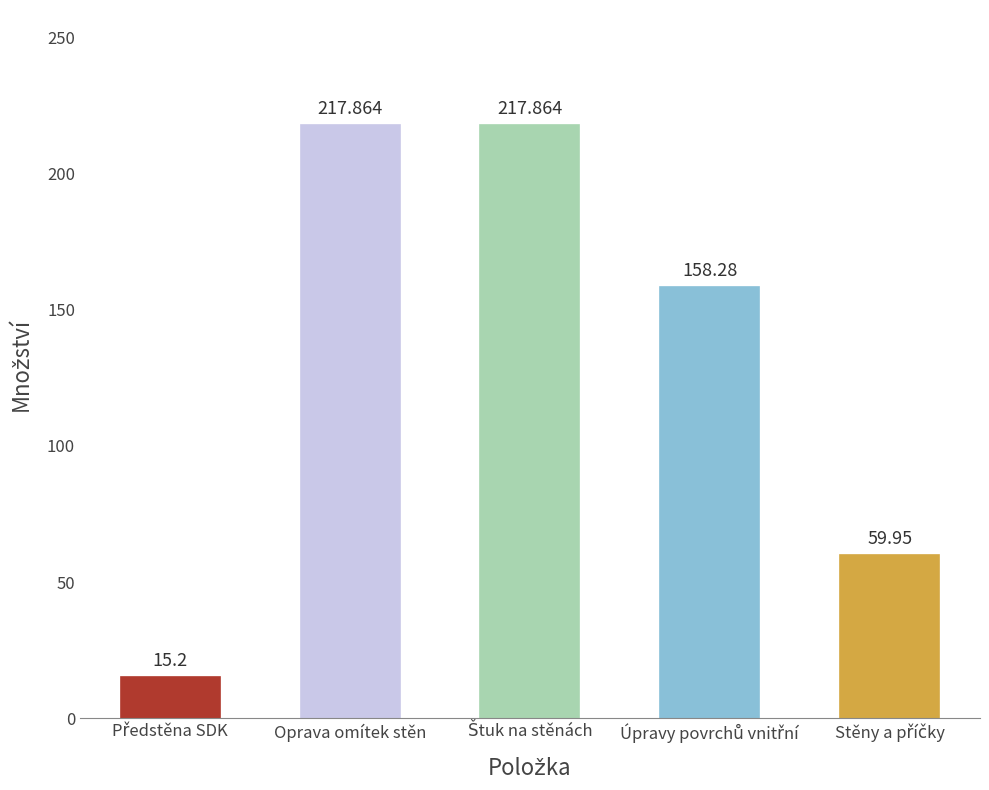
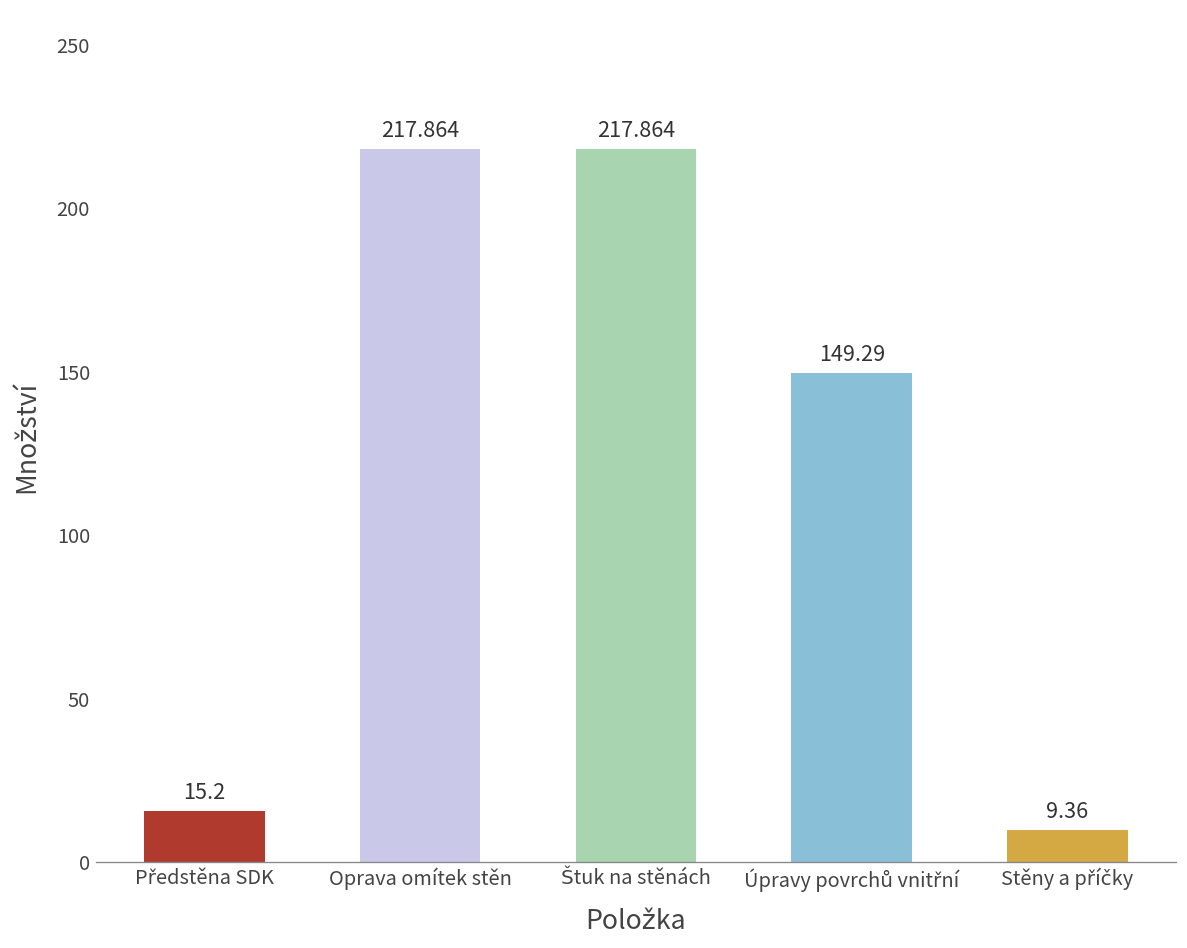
  {
    "Předstěna SDK": 15.2,
    "Oprava omítek stěn": 217.864,
    "Štuk na stěnách": 217.864,
-   "Úpravy povrchů vnitřní": 158.28,
-   "Stěny a příčky": 59.95
+   "Úpravy povrchů vnitřní": 149.29,
+   "Stěny a příčky": 9.36
  }
